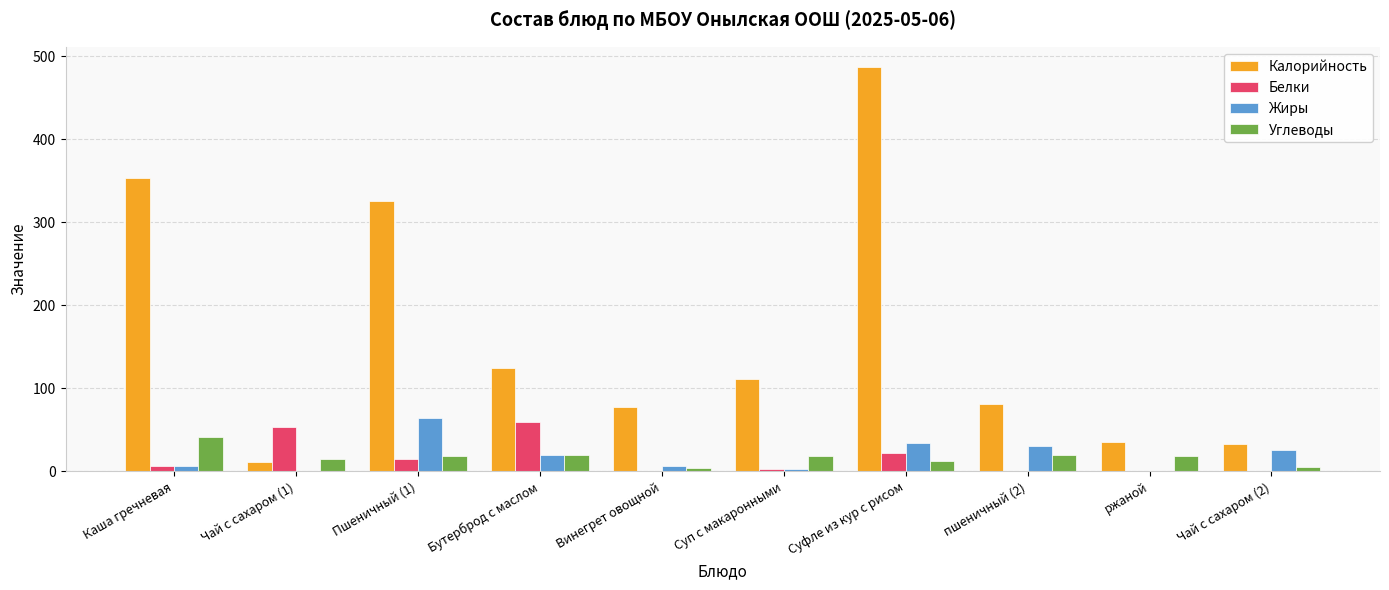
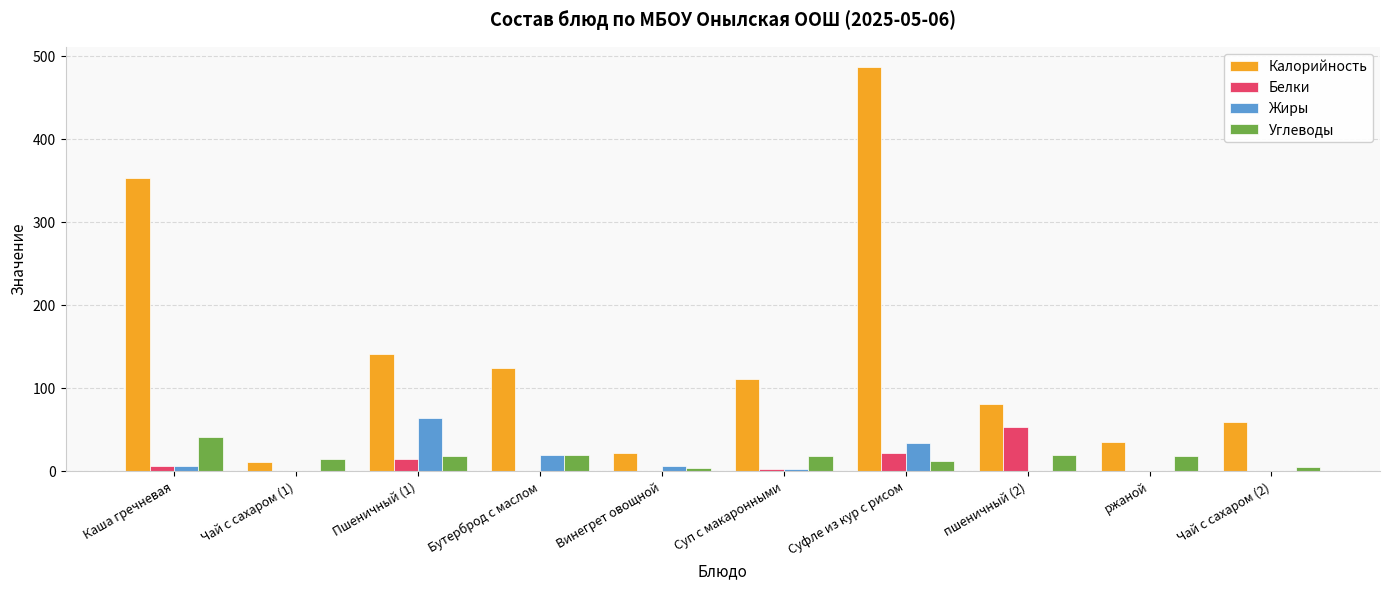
  {
    "Калорийность": {
      "Каша гречневая": 350,
      "Чай с сахаром (1)": 10,
-     "Пшеничный (1)": 330,
+     "Пшеничный (1)": 140,
      "Бутерброд с маслом": 120,
-     "Винегрет овощной": 80,
+     "Винегрет овощной": 20,
      "Суп с макаронными": 110,
      "Суфле из кур с рисом": 490,
      "пшеничный (2)": 80,
      "ржаной": 40,
-     "Чай с сахаром (2)": 30
+     "Чай с сахаром (2)": 60
    },
    "Белки": {
      "Каша гречневая": 10,
-     "Чай с сахаром (1)": 50,
+     "Чай с сахаром (1)": 0,
      "Пшеничный (1)": 20,
-     "Бутерброд с маслом": 60,
+     "Бутерброд с маслом": 0,
      "Суфле из кур с рисом": 20,
-     "пшеничный (2)": 0,
+     "пшеничный (2)": 50,
      "Чай с сахаром (2)": 0
    },
    "Жиры": {
      "Каша гречневая": 10,
      "Чай с сахаром (1)": 0,
      "Пшеничный (1)": 60,
      "Бутерброд с маслом": 20,
      "Винегрет овощной": 10,
      "Суфле из кур с рисом": 30,
-     "пшеничный (2)": 30,
+     "пшеничный (2)": 0,
      "ржаной": 0,
-     "Чай с сахаром (2)": 30
+     "Чай с сахаром (2)": 0
    },
    "Углеводы": {
      "Каша гречневая": 40,
      "Чай с сахаром (1)": 20,
      "Пшеничный (1)": 20,
      "Бутерброд с маслом": 20,
      "Винегрет овощной": 0,
      "Суп с макаронными": 20,
      "Суфле из кур с рисом": 10,
      "пшеничный (2)": 20,
      "ржаной": 20,
      "Чай с сахаром (2)": 10
    }
  }
